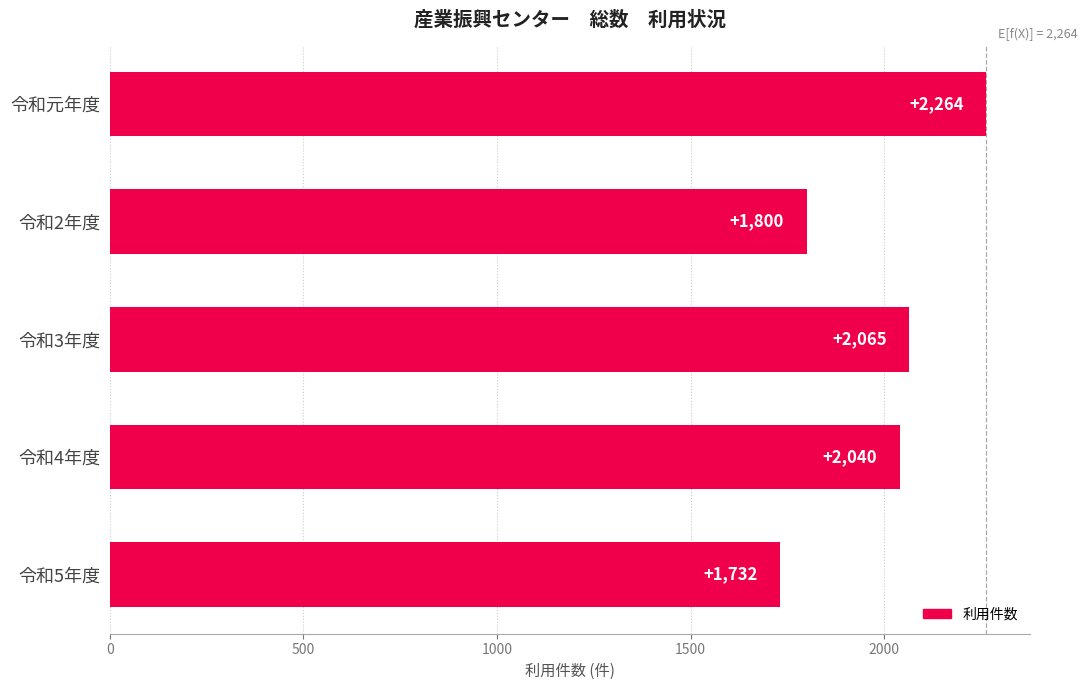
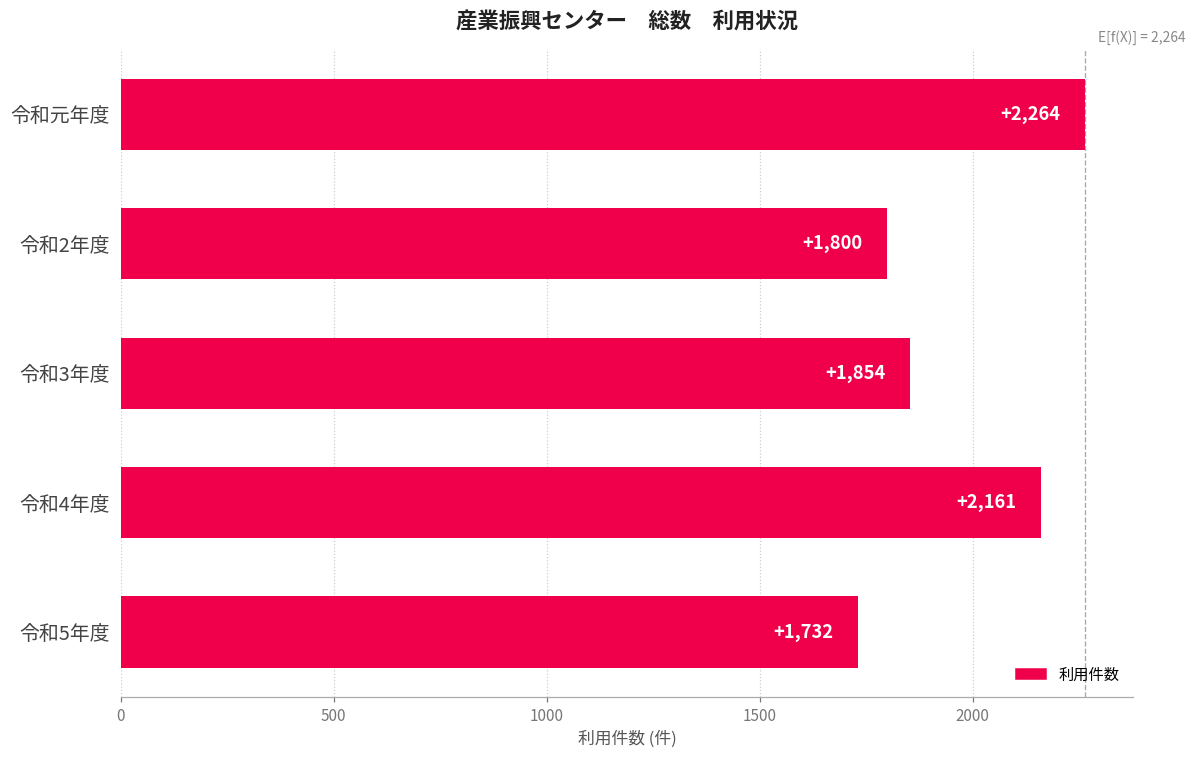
  {
    "令和元年度": "+2,264",
    "令和2年度": "+1,800",
-   "令和3年度": "+2,065",
-   "令和4年度": "+2,040",
+   "令和3年度": "+1,854",
+   "令和4年度": "+2,161",
    "令和5年度": "+1,732"
  }
